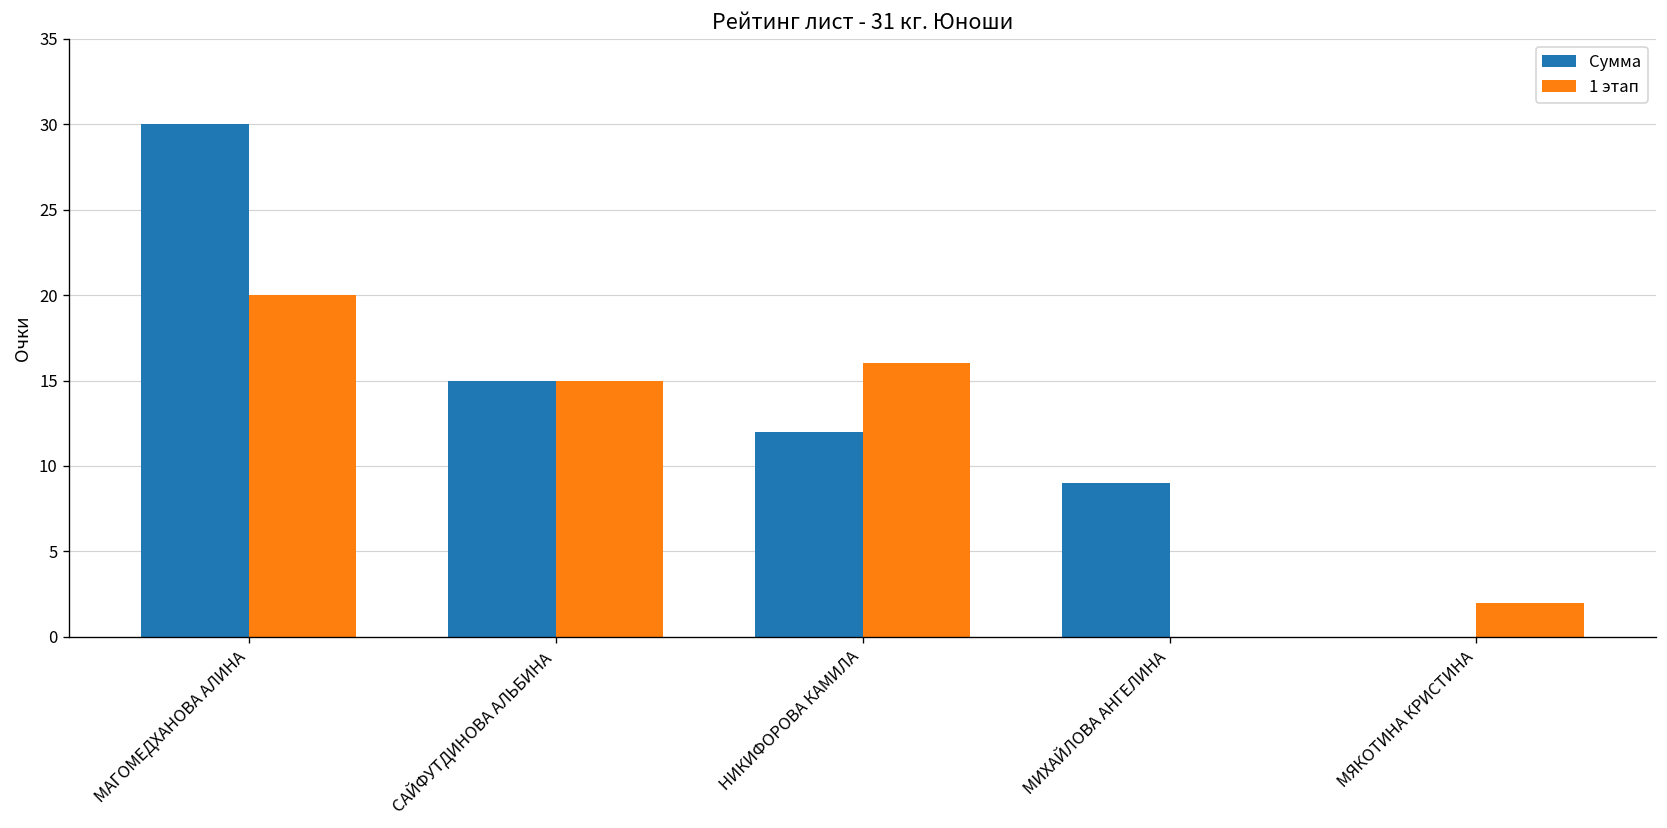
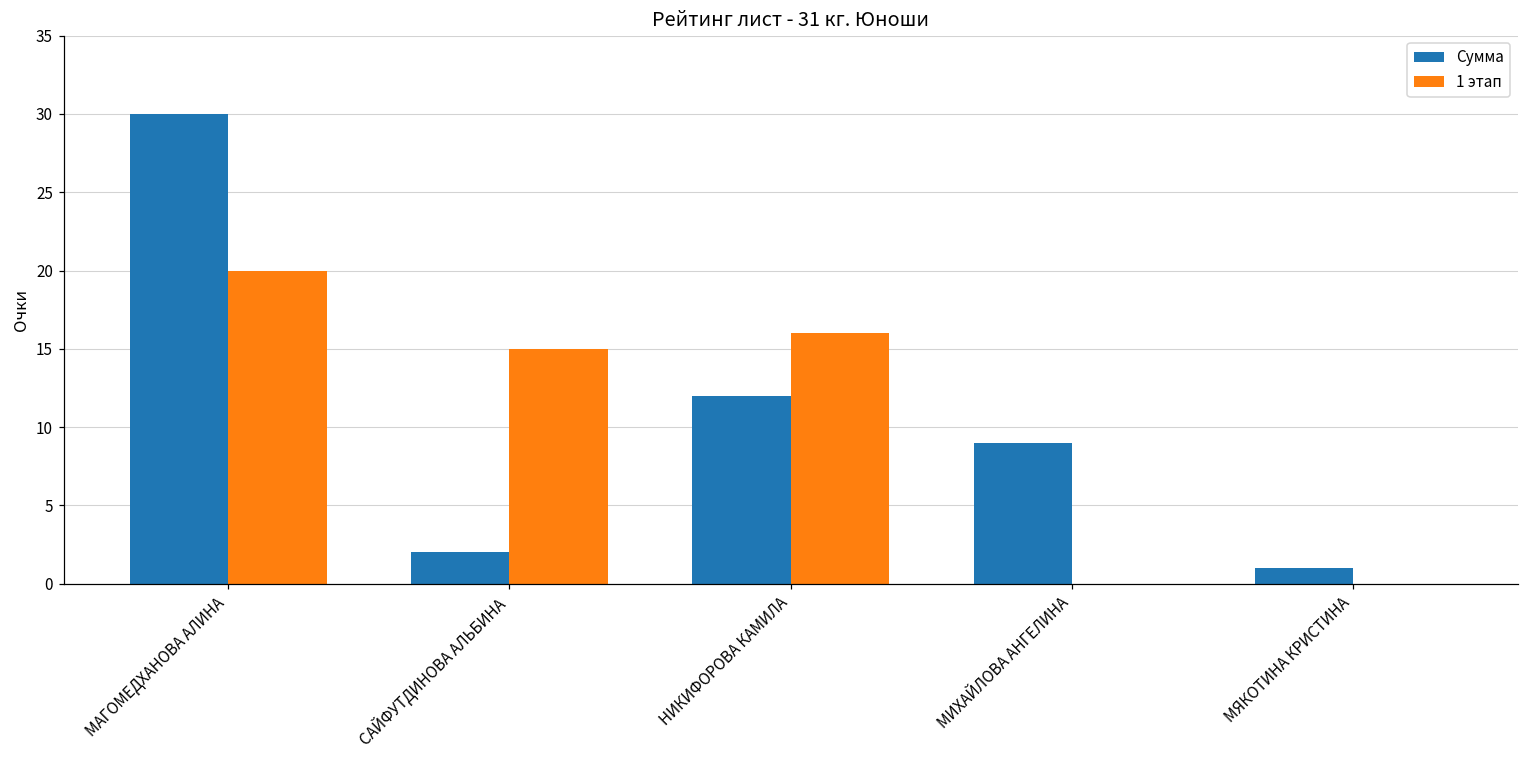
  {
    "Сумма": {
      "МАГОМЕДХАНОВА АЛИНА": 30,
-     "САЙФУТДИНОВА АЛЬБИНА": 15,
+     "САЙФУТДИНОВА АЛЬБИНА": 2,
      "НИКИФОРОВА КАМИЛА": 12,
      "МИХАЙЛОВА АНГЕЛИНА": 9,
-     "МЯКОТИНА КРИСТИНА": 0
+     "МЯКОТИНА КРИСТИНА": 1
    },
    "1 этап": {
      "МАГОМЕДХАНОВА АЛИНА": 20,
      "САЙФУТДИНОВА АЛЬБИНА": 15,
      "НИКИФОРОВА КАМИЛА": 16,
      "МИХАЙЛОВА АНГЕЛИНА": 0,
-     "МЯКОТИНА КРИСТИНА": 2
+     "МЯКОТИНА КРИСТИНА": 0
    }
  }
